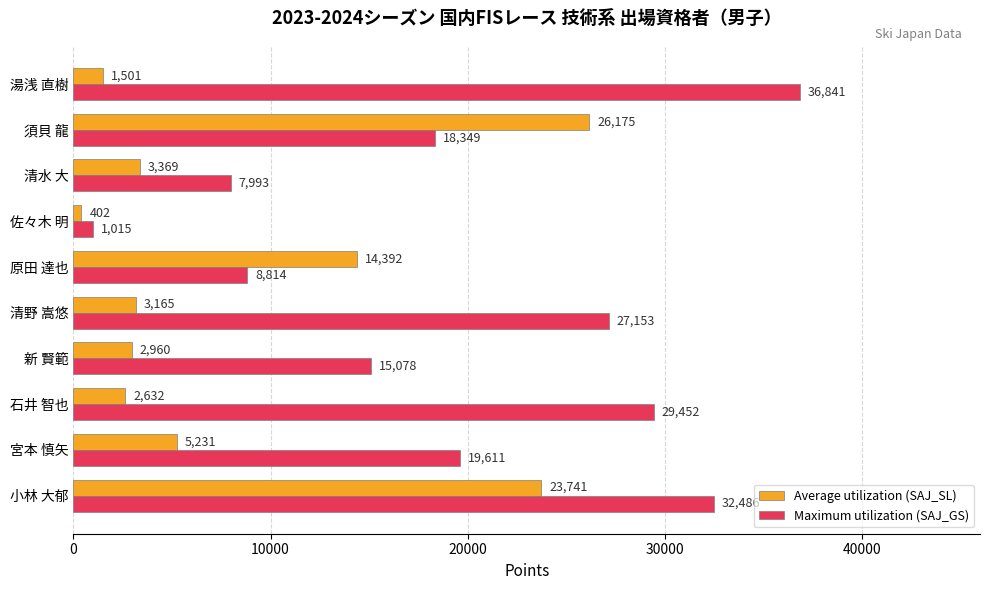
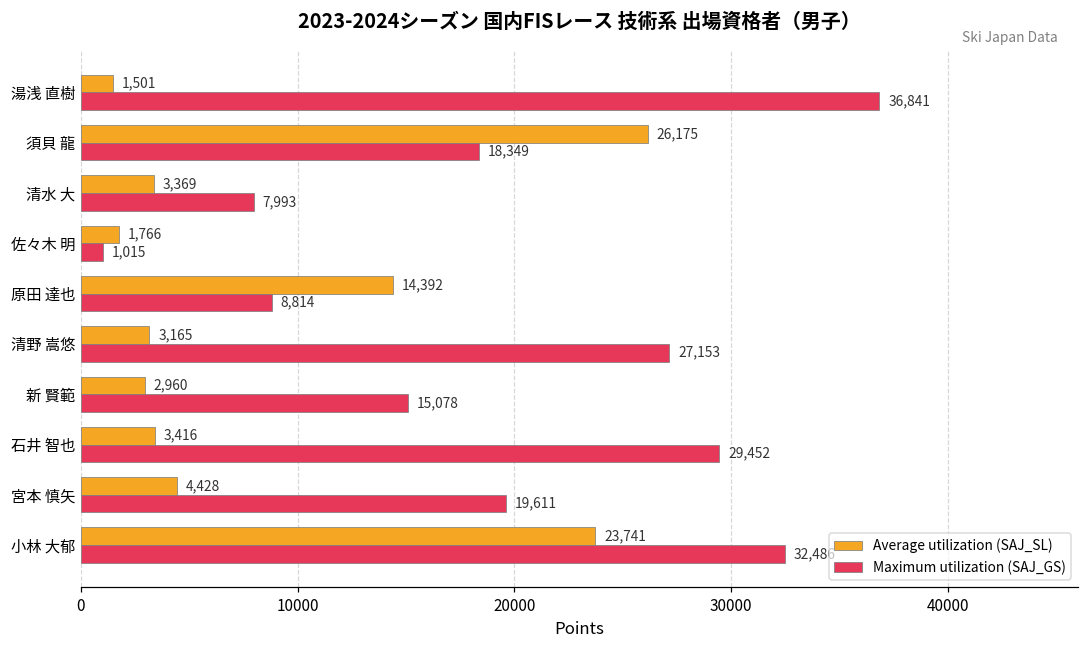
  {
    "Average utilization (SAJ_SL)": {
      "湯浅 直樹": "1,501",
      "須貝 龍": "26,175",
      "清水 大": "3,369",
-     "佐々木 明": "402",
+     "佐々木 明": "1,766",
      "原田 達也": "14,392",
      "清野 嵩悠": "3,165",
      "新 賢範": "2,960",
-     "石井 智也": "2,632",
-     "宮本 慎矢": "5,231",
+     "石井 智也": "3,416",
+     "宮本 慎矢": "4,428",
      "小林 大郁": "23,741"
    },
    "Maximum utilization (SAJ_GS)": {
      "湯浅 直樹": "36,841",
      "須貝 龍": "18,349",
      "清水 大": "7,993",
      "佐々木 明": "1,015",
      "原田 達也": "8,814",
      "清野 嵩悠": "27,153",
      "新 賢範": "15,078",
      "石井 智也": "29,452",
      "宮本 慎矢": "19,611"
    }
  }
